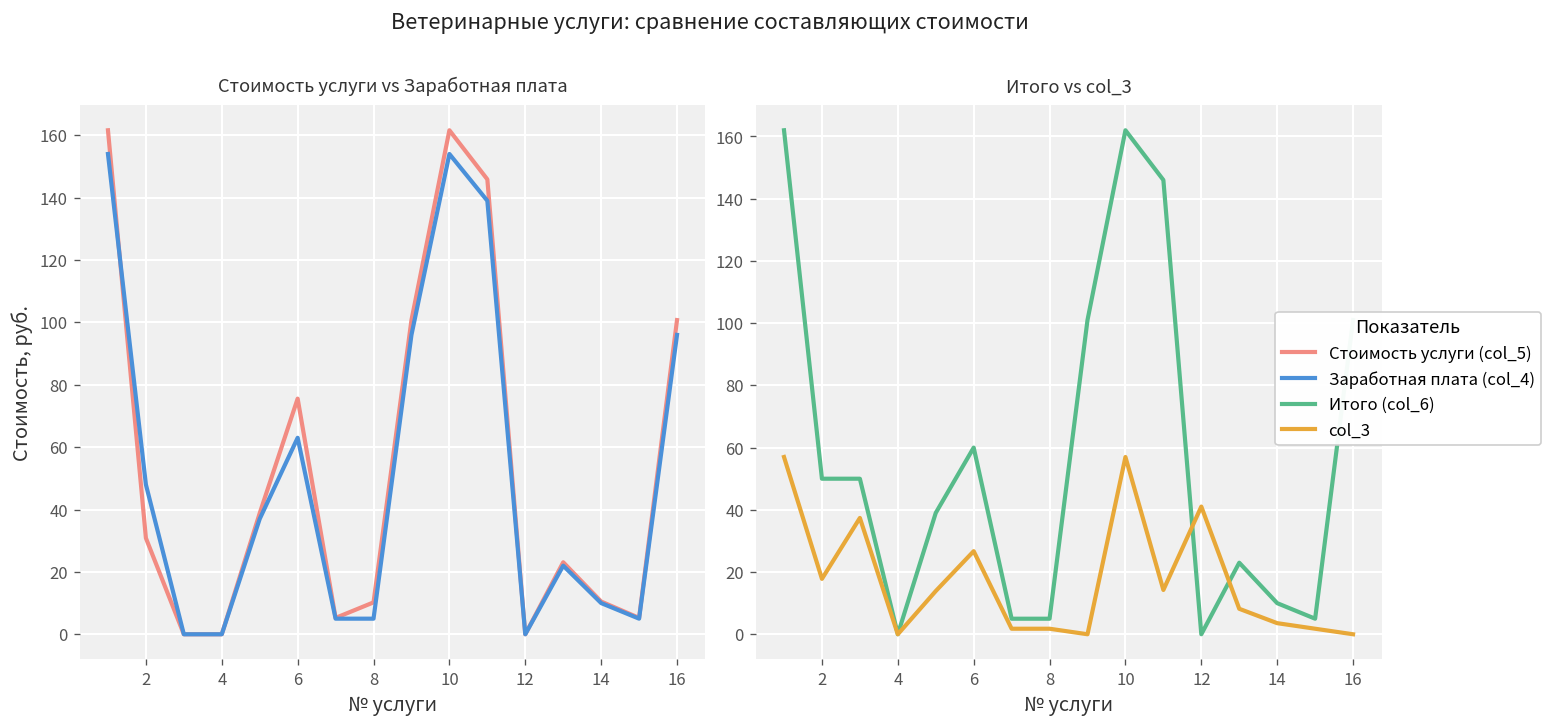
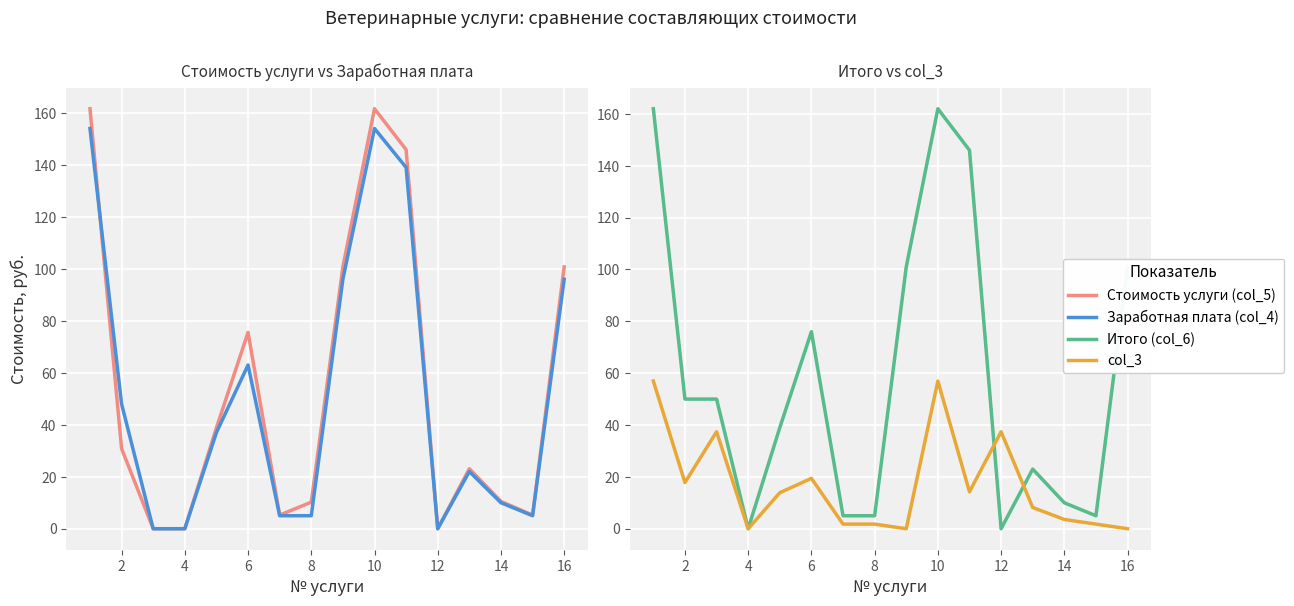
  {
    "Стоимость услуги vs Заработная плата": {
      "Стоимость услуги (col_5)": {
        "2": 31,
        "6": 76,
        "8": 10,
        "10": 162,
        "16": 101
      },
      "Заработная плата (col_4)": {
        "2": 48,
        "6": 63,
        "8": 5,
        "10": 154,
        "16": 96
      }
    },
    "Итого vs col_3": {
      "Итого (col_6)": {
        "2": 50,
-       "6": 60,
+       "6": 76,
        "8": 5,
        "10": 162,
        "12": 0,
        "14": 10
      },
      "col_3": {
        "2": 18,
-       "6": 27,
+       "6": 19,
        "8": 2,
        "10": 57,
-       "12": 41,
+       "12": 37,
        "14": 4,
        "16": 0
      }
    }
  }
